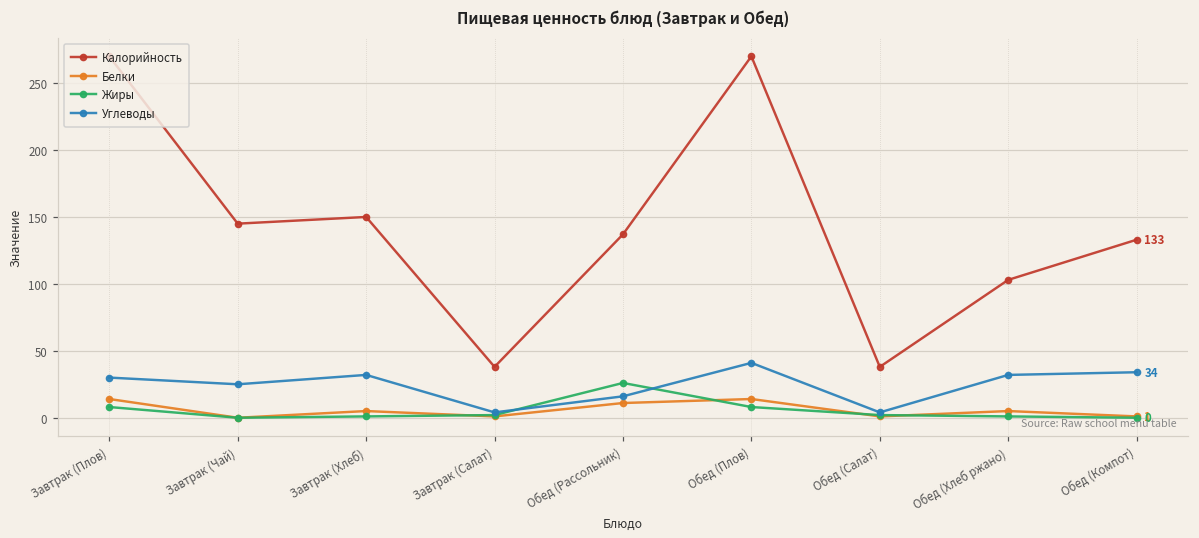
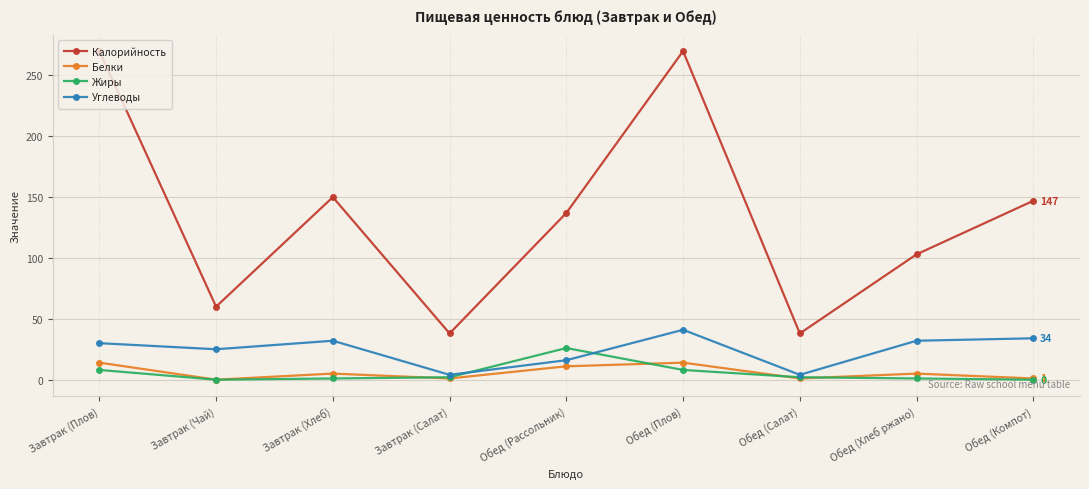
  {
    "Калорийность": {
-     "Завтрак (Чай)": 145,
-     "Обед (Компот)": 133
+     "Завтрак (Чай)": 60,
+     "Обед (Компот)": 147
    },
    "Белки": {
      "Завтрак (Плов)": 14,
      "Завтрак (Хлеб)": 5,
      "Обед (Рассольник)": 11,
      "Обед (Плов)": 14,
      "Обед (Хлеб ржано)": 5
    },
    "Жиры": {
      "Завтрак (Плов)": 8,
      "Завтрак (Хлеб)": 1,
      "Обед (Рассольник)": 26,
      "Обед (Плов)": 8,
      "Обед (Хлеб ржано)": 1
    },
    "Углеводы": {
      "Обед (Компот)": 34
    }
  }
